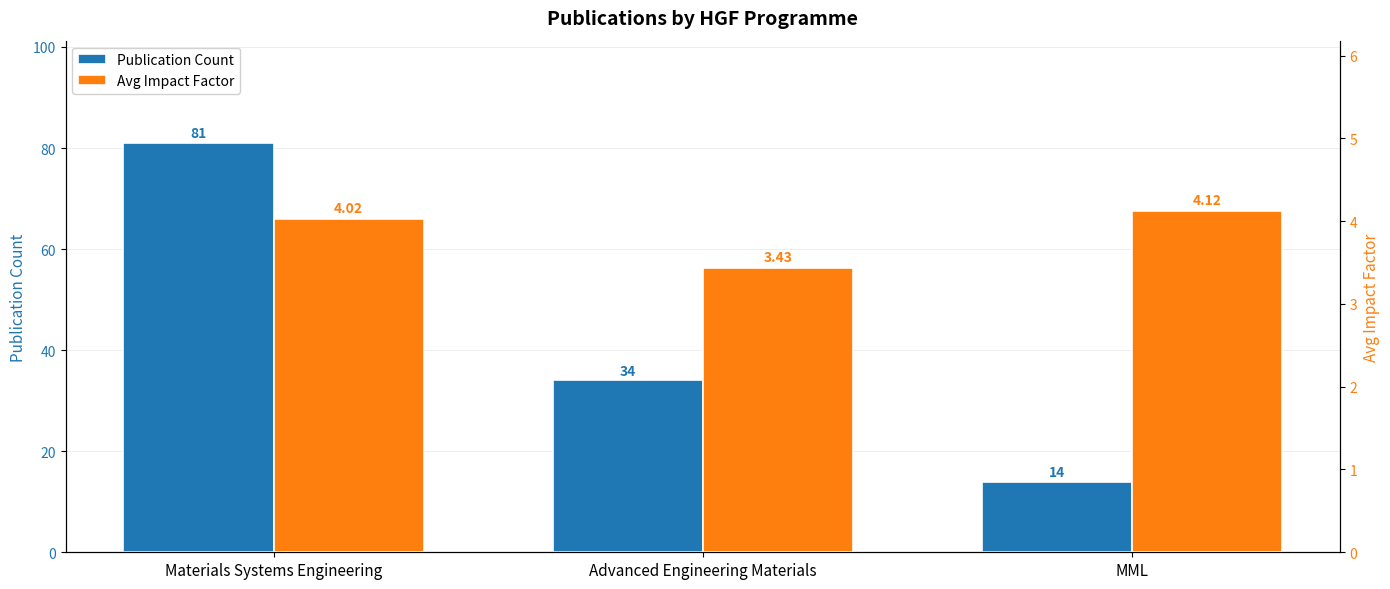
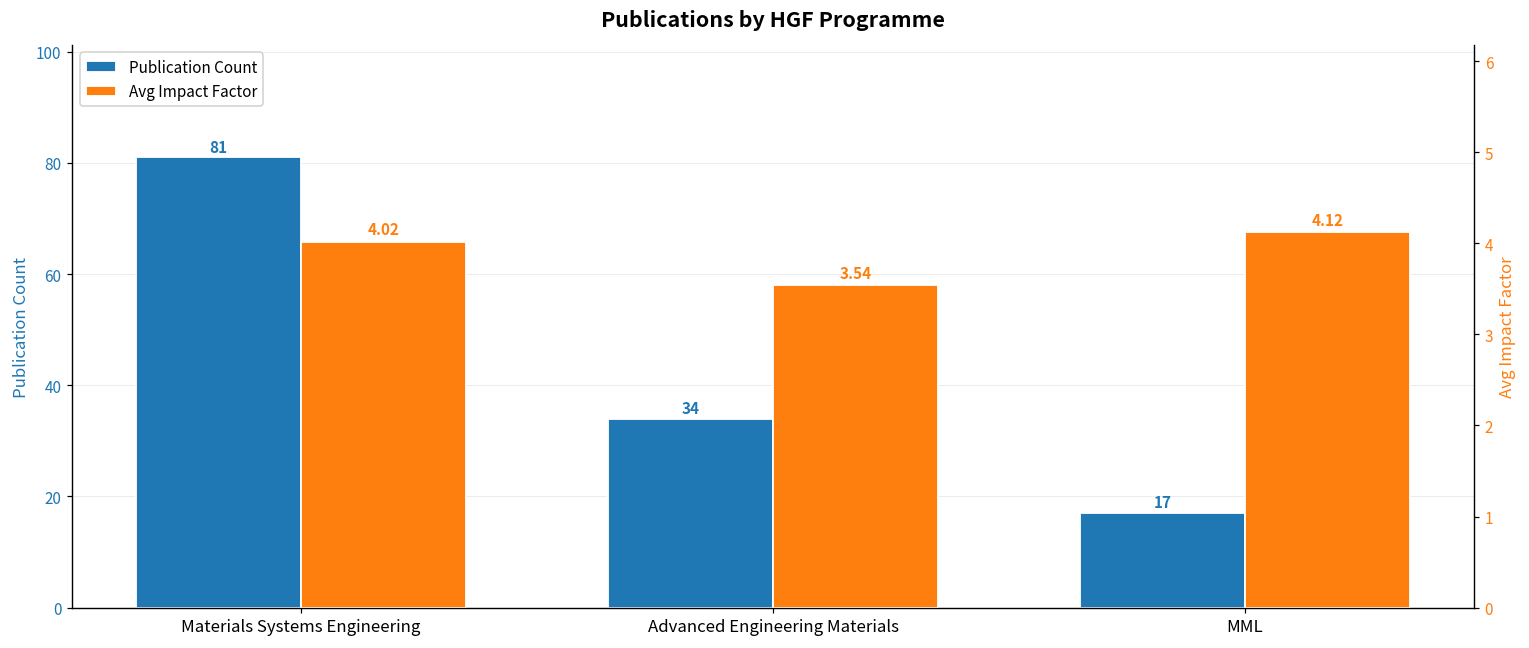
  {
    "Publication Count": {
      "Materials Systems Engineering": 81,
      "Advanced Engineering Materials": 34,
-     "MML": 14
+     "MML": 17
    },
    "Avg Impact Factor": {
      "Materials Systems Engineering": 4.02,
-     "Advanced Engineering Materials": 3.43,
+     "Advanced Engineering Materials": 3.54,
      "MML": 4.12
    }
  }
